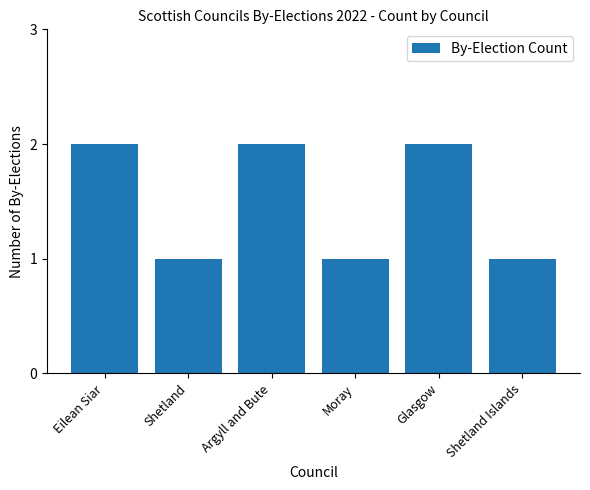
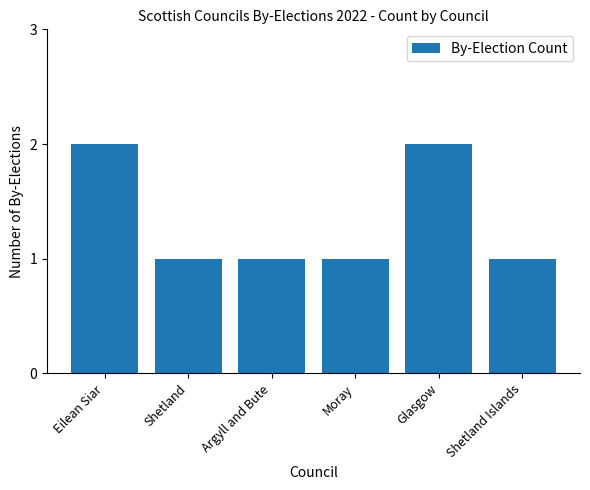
  {
    "Eilean Siar": 2,
    "Shetland": 1,
-   "Argyll and Bute": 2,
+   "Argyll and Bute": 1,
    "Moray": 1,
    "Glasgow": 2,
    "Shetland Islands": 1
  }
